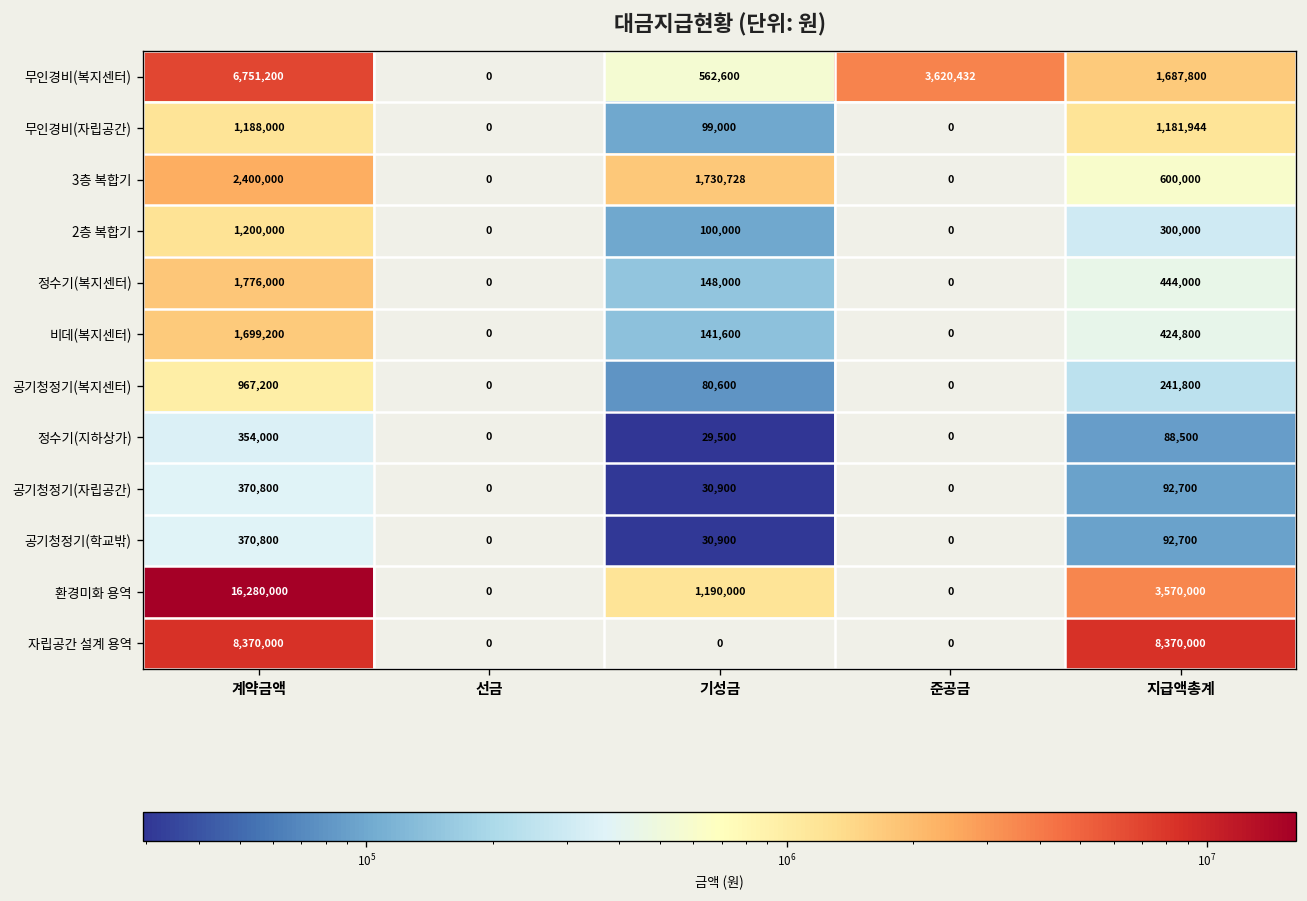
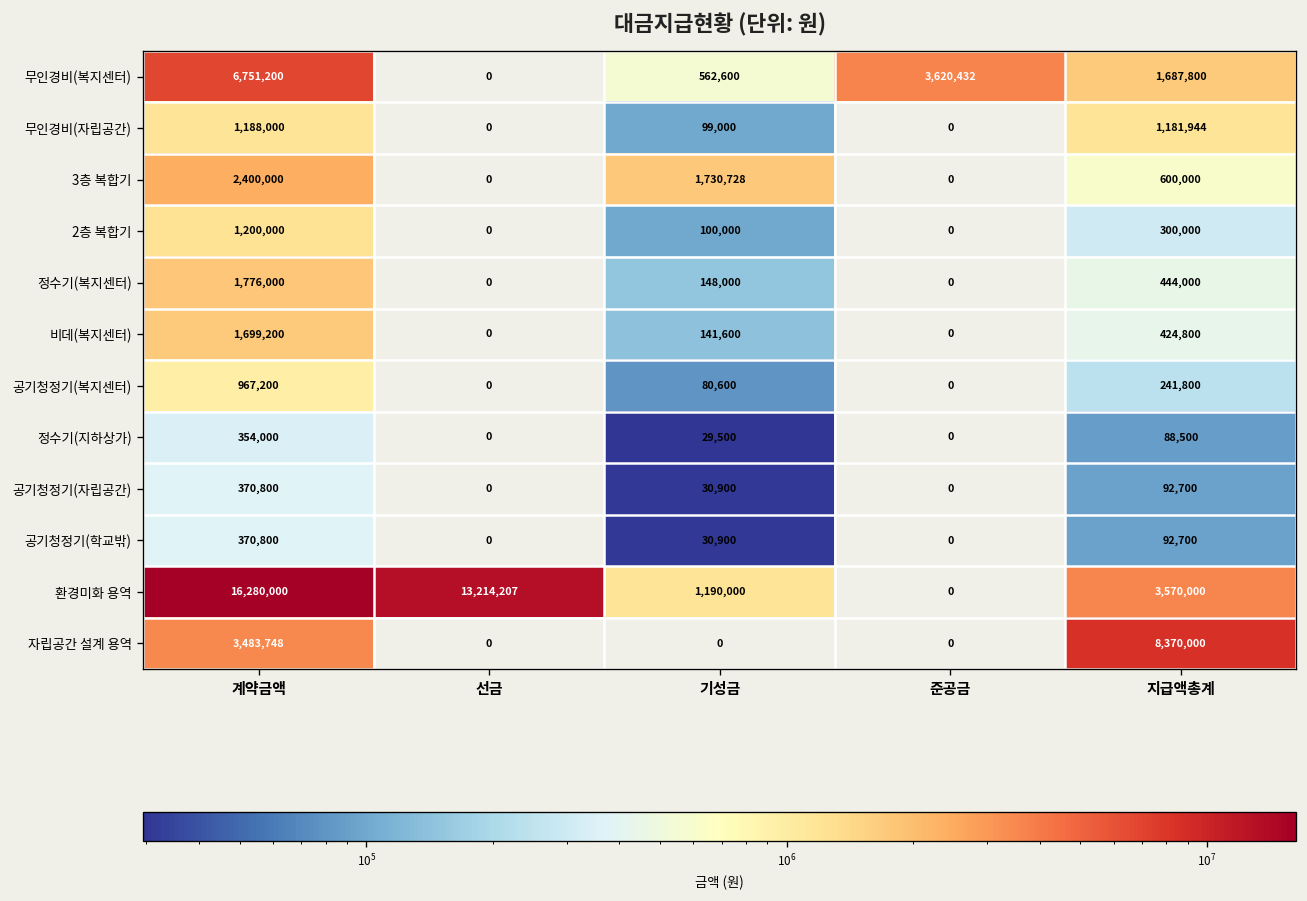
  {
    "무인경비(복지센터)": {
      "계약금액": "6,751,200",
      "선금": "0",
      "기성금": "562,600",
      "준공금": "3,620,432",
      "지급액총계": "1,687,800"
    },
    "무인경비(자립공간)": {
      "계약금액": "1,188,000",
      "선금": "0",
      "기성금": "99,000",
      "준공금": "0",
      "지급액총계": "1,181,944"
    },
    "3층 복합기": {
      "계약금액": "2,400,000",
      "선금": "0",
      "기성금": "1,730,728",
      "준공금": "0",
      "지급액총계": "600,000"
    },
    "2층 복합기": {
      "계약금액": "1,200,000",
      "선금": "0",
      "기성금": "100,000",
      "준공금": "0",
      "지급액총계": "300,000"
    },
    "정수기(복지센터)": {
      "계약금액": "1,776,000",
      "선금": "0",
      "기성금": "148,000",
      "준공금": "0",
      "지급액총계": "444,000"
    },
    "비데(복지센터)": {
      "계약금액": "1,699,200",
      "선금": "0",
      "기성금": "141,600",
      "준공금": "0",
      "지급액총계": "424,800"
    },
    "공기청정기(복지센터)": {
      "계약금액": "967,200",
      "선금": "0",
      "기성금": "80,600",
      "준공금": "0",
      "지급액총계": "241,800"
    },
    "정수기(지하상가)": {
      "계약금액": "354,000",
      "선금": "0",
      "기성금": "29,500",
      "준공금": "0",
      "지급액총계": "88,500"
    },
    "공기청정기(자립공간)": {
      "계약금액": "370,800",
      "선금": "0",
      "기성금": "30,900",
      "준공금": "0",
      "지급액총계": "92,700"
    },
    "공기청정기(학교밖)": {
      "계약금액": "370,800",
      "선금": "0",
      "기성금": "30,900",
      "준공금": "0",
      "지급액총계": "92,700"
    },
    "환경미화 용역": {
      "계약금액": "16,280,000",
-     "선금": "0",
+     "선금": "13,214,207",
      "기성금": "1,190,000",
      "준공금": "0",
      "지급액총계": "3,570,000"
    },
    "자립공간 설계 용역": {
-     "계약금액": "8,370,000",
+     "계약금액": "3,483,748",
      "선금": "0",
      "기성금": "0",
      "준공금": "0",
      "지급액총계": "8,370,000"
    }
  }
